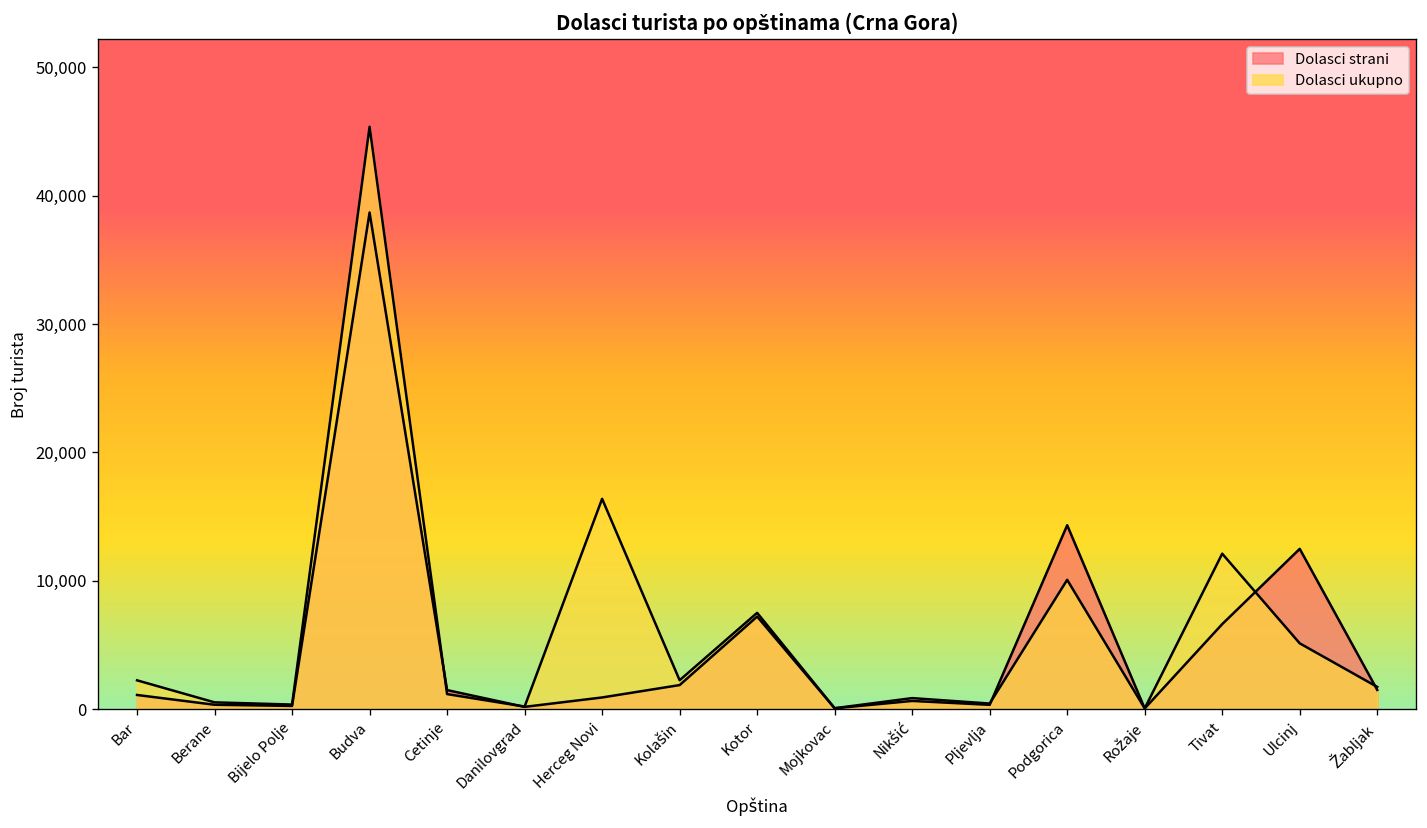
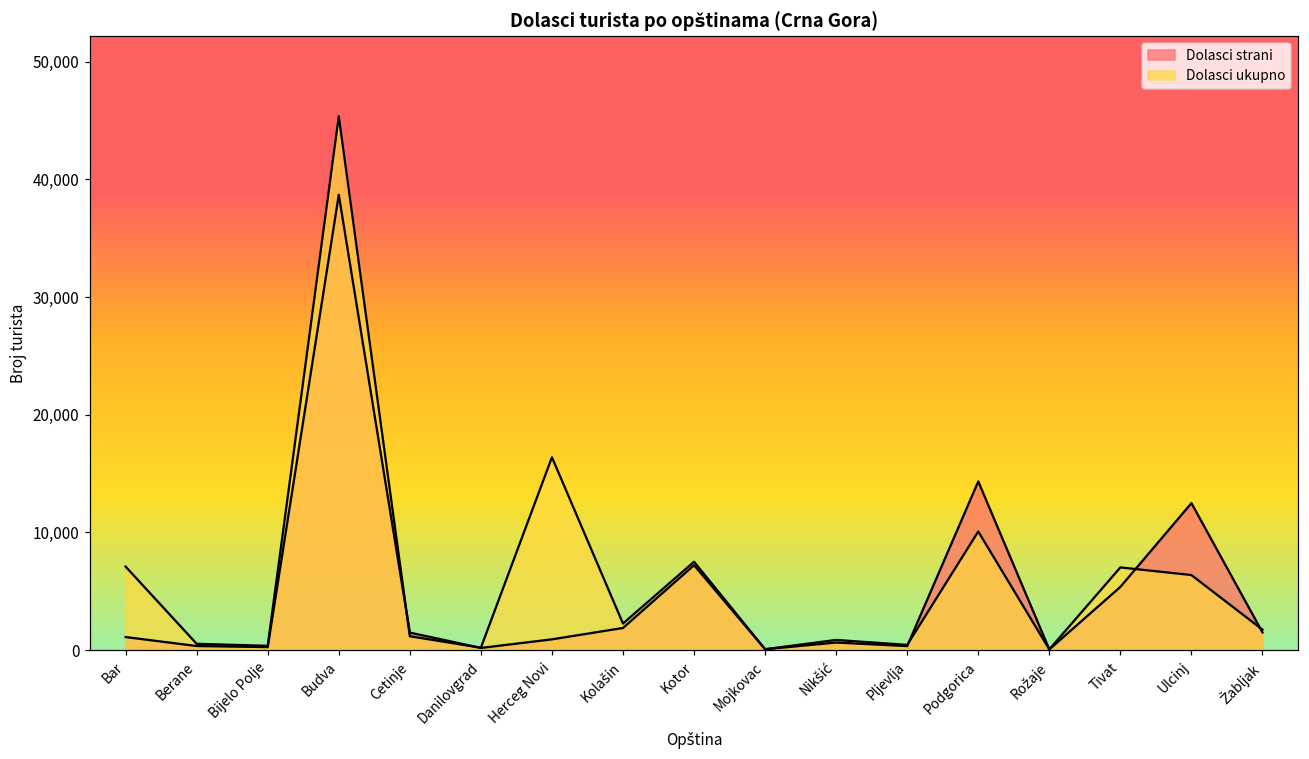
  {
    "Dolasci strani": {
      "Bar": "1,100",
      "Budva": "38,700",
      "Cetinje": "1,500",
      "Herceg Novi": "900",
      "Kolašin": "1,900",
      "Kotor": "7,200",
      "Podgorica": "14,300",
-     "Tivat": "6,600",
+     "Tivat": "5,400",
      "Ulcinj": "12,500"
    },
    "Dolasci ukupno": {
-     "Bar": "2,200",
+     "Bar": "7,100",
      "Budva": "45,400",
      "Cetinje": "1,200",
      "Herceg Novi": "16,400",
      "Kolašin": "2,200",
      "Kotor": "7,500",
      "Podgorica": "10,100",
-     "Tivat": "12,100",
-     "Ulcinj": "5,100"
+     "Tivat": "7,000",
+     "Ulcinj": "6,400"
    }
  }
